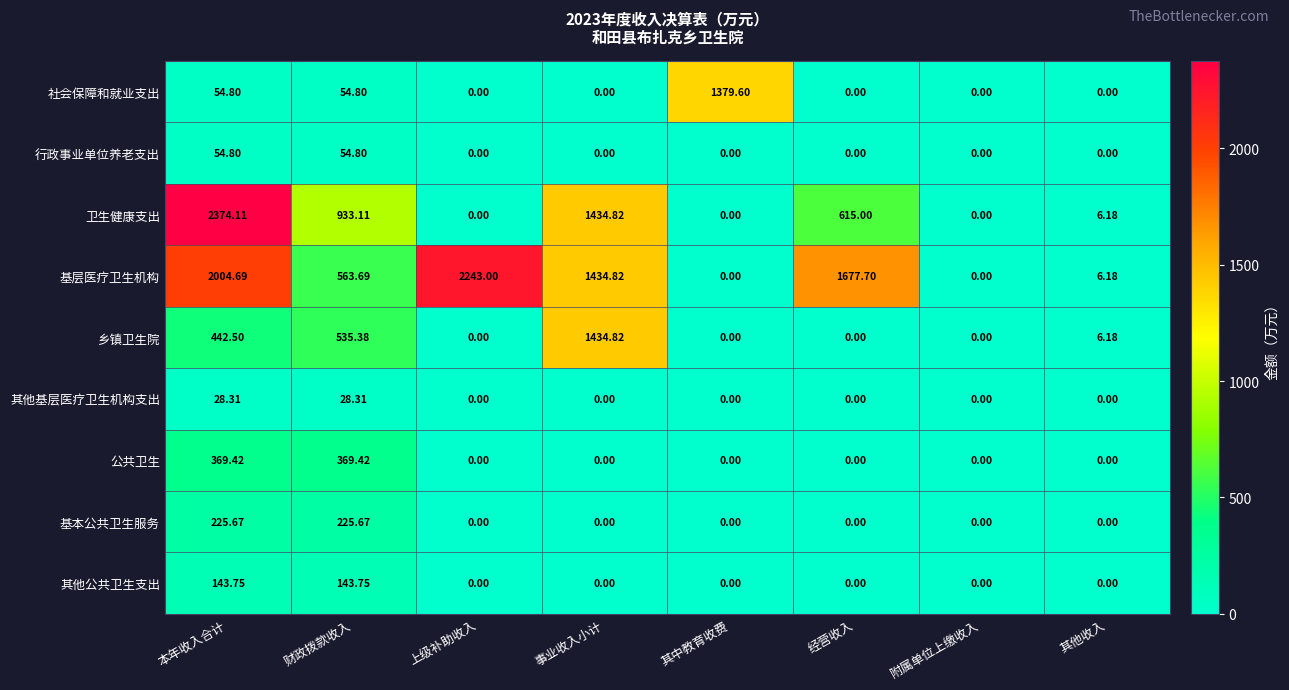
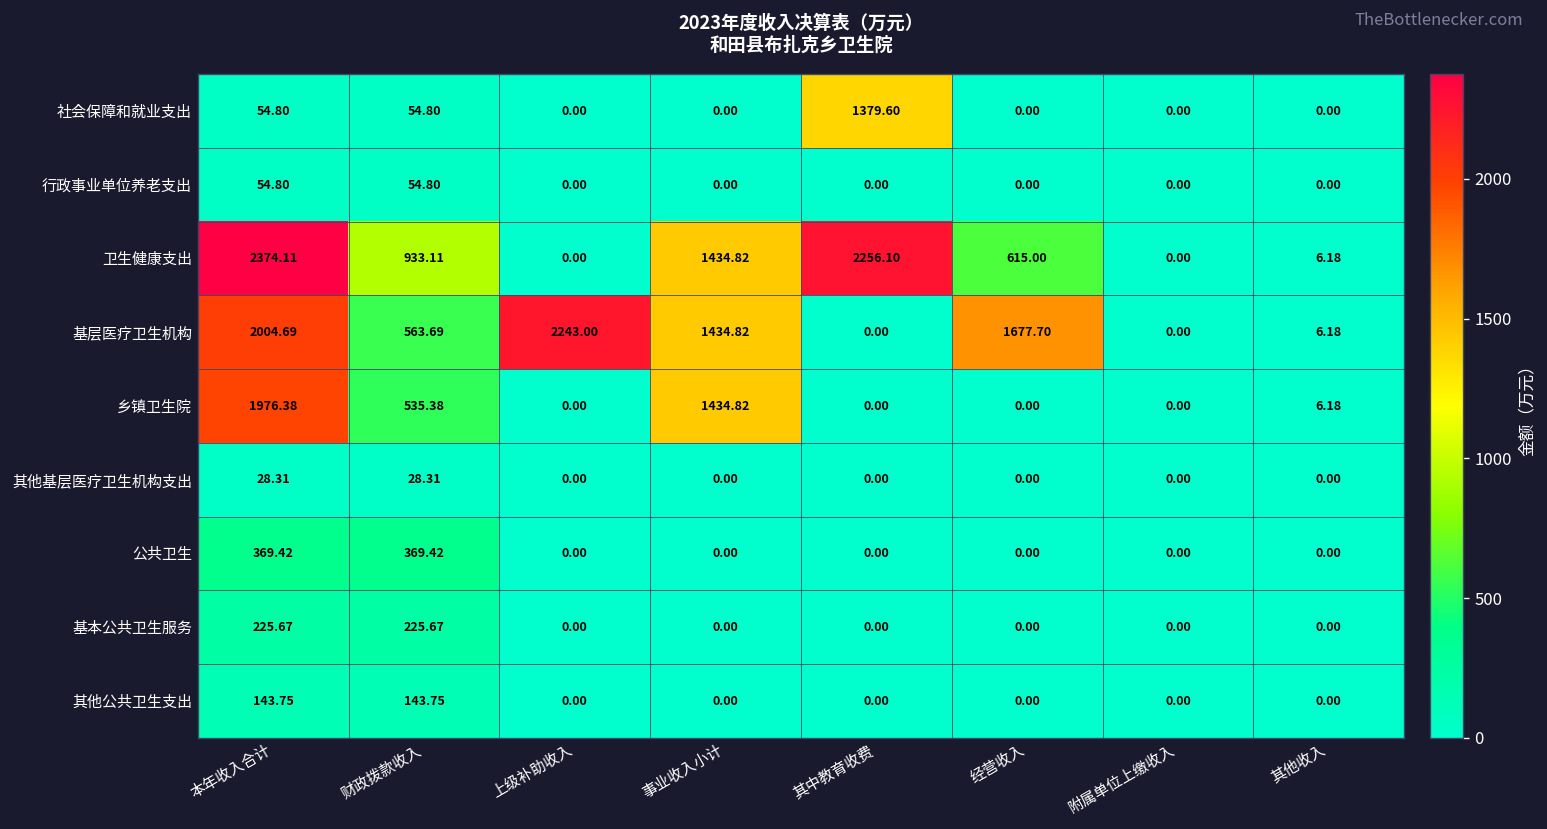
  {
    "社会保障和就业支出": {
      "本年收入合计": 54.80,
      "财政拨款收入": 54.80,
      "上级补助收入": 0.00,
      "事业收入小计": 0.00,
      "其中教育收费": 1379.60,
      "经营收入": 0.00,
      "附属单位上缴收入": 0.00,
      "其他收入": 0.00
    },
    "行政事业单位养老支出": {
      "本年收入合计": 54.80,
      "财政拨款收入": 54.80,
      "上级补助收入": 0.00,
      "事业收入小计": 0.00,
      "其中教育收费": 0.00,
      "经营收入": 0.00,
      "附属单位上缴收入": 0.00,
      "其他收入": 0.00
    },
    "卫生健康支出": {
      "本年收入合计": 2374.11,
      "财政拨款收入": 933.11,
      "上级补助收入": 0.00,
      "事业收入小计": 1434.82,
-     "其中教育收费": 0.00,
+     "其中教育收费": 2256.10,
      "经营收入": 615.00,
      "附属单位上缴收入": 0.00,
      "其他收入": 6.18
    },
    "基层医疗卫生机构": {
      "本年收入合计": 2004.69,
      "财政拨款收入": 563.69,
      "上级补助收入": 2243.00,
      "事业收入小计": 1434.82,
      "其中教育收费": 0.00,
      "经营收入": 1677.70,
      "附属单位上缴收入": 0.00,
      "其他收入": 6.18
    },
    "乡镇卫生院": {
-     "本年收入合计": 442.50,
+     "本年收入合计": 1976.38,
      "财政拨款收入": 535.38,
      "上级补助收入": 0.00,
      "事业收入小计": 1434.82,
      "其中教育收费": 0.00,
      "经营收入": 0.00,
      "附属单位上缴收入": 0.00,
      "其他收入": 6.18
    },
    "其他基层医疗卫生机构支出": {
      "本年收入合计": 28.31,
      "财政拨款收入": 28.31,
      "上级补助收入": 0.00,
      "事业收入小计": 0.00,
      "其中教育收费": 0.00,
      "经营收入": 0.00,
      "附属单位上缴收入": 0.00,
      "其他收入": 0.00
    },
    "公共卫生": {
      "本年收入合计": 369.42,
      "财政拨款收入": 369.42,
      "上级补助收入": 0.00,
      "事业收入小计": 0.00,
      "其中教育收费": 0.00,
      "经营收入": 0.00,
      "附属单位上缴收入": 0.00,
      "其他收入": 0.00
    },
    "基本公共卫生服务": {
      "本年收入合计": 225.67,
      "财政拨款收入": 225.67,
      "上级补助收入": 0.00,
      "事业收入小计": 0.00,
      "其中教育收费": 0.00,
      "经营收入": 0.00,
      "附属单位上缴收入": 0.00,
      "其他收入": 0.00
    },
    "其他公共卫生支出": {
      "本年收入合计": 143.75,
      "财政拨款收入": 143.75,
      "上级补助收入": 0.00,
      "事业收入小计": 0.00,
      "其中教育收费": 0.00,
      "经营收入": 0.00,
      "附属单位上缴收入": 0.00,
      "其他收入": 0.00
    }
  }
